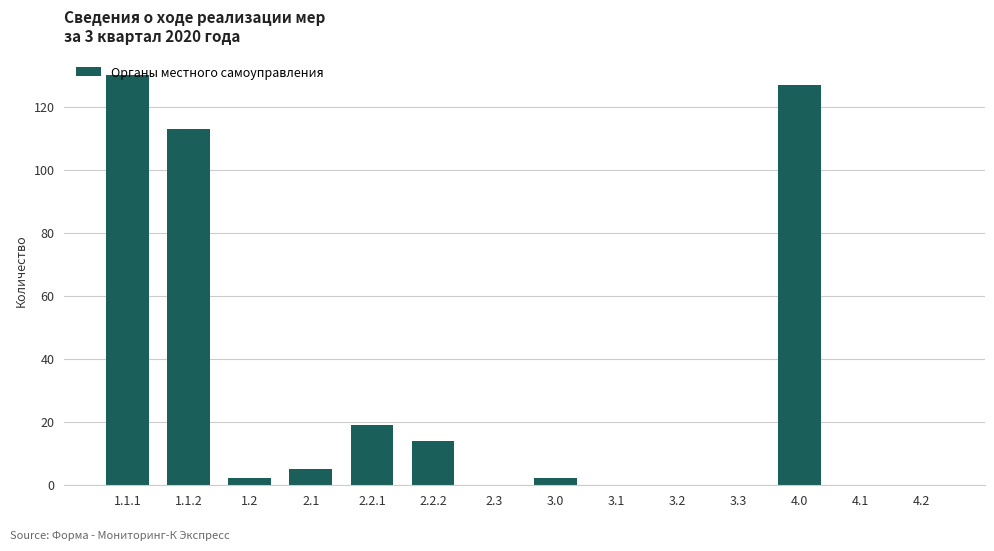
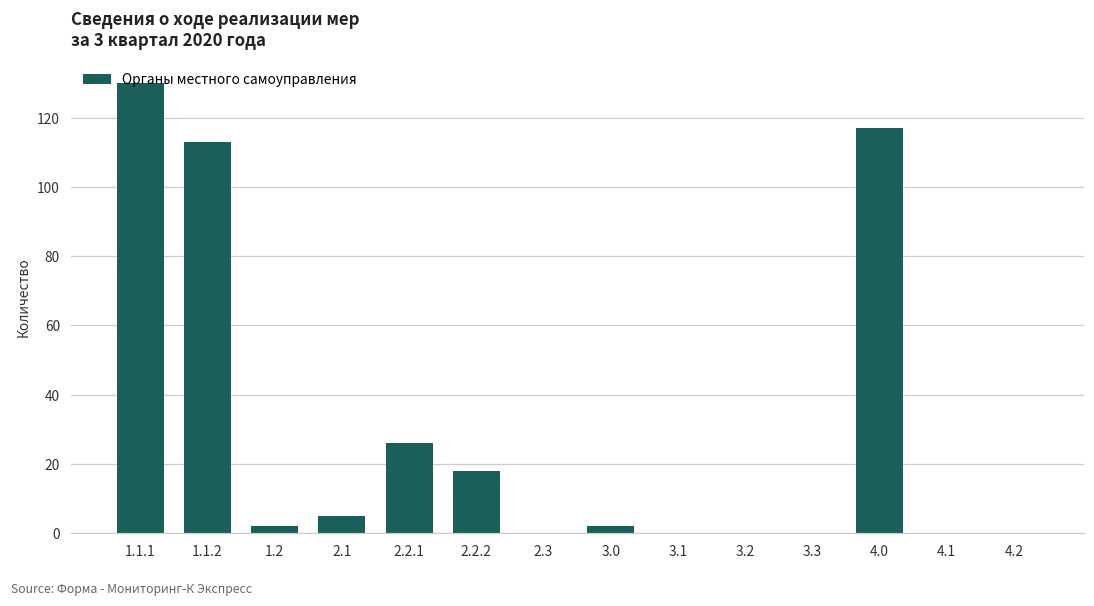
  {
    "1.1.1": 130,
    "1.1.2": 113,
    "1.2": 2,
    "2.1": 5,
-   "2.2.1": 19,
-   "2.2.2": 14,
+   "2.2.1": 26,
+   "2.2.2": 18,
    "2.3": 0,
    "3.0": 2,
    "3.1": 0,
    "3.2": 0,
    "3.3": 0,
-   "4.0": 127,
+   "4.0": 117,
    "4.1": 0,
    "4.2": 0
  }
